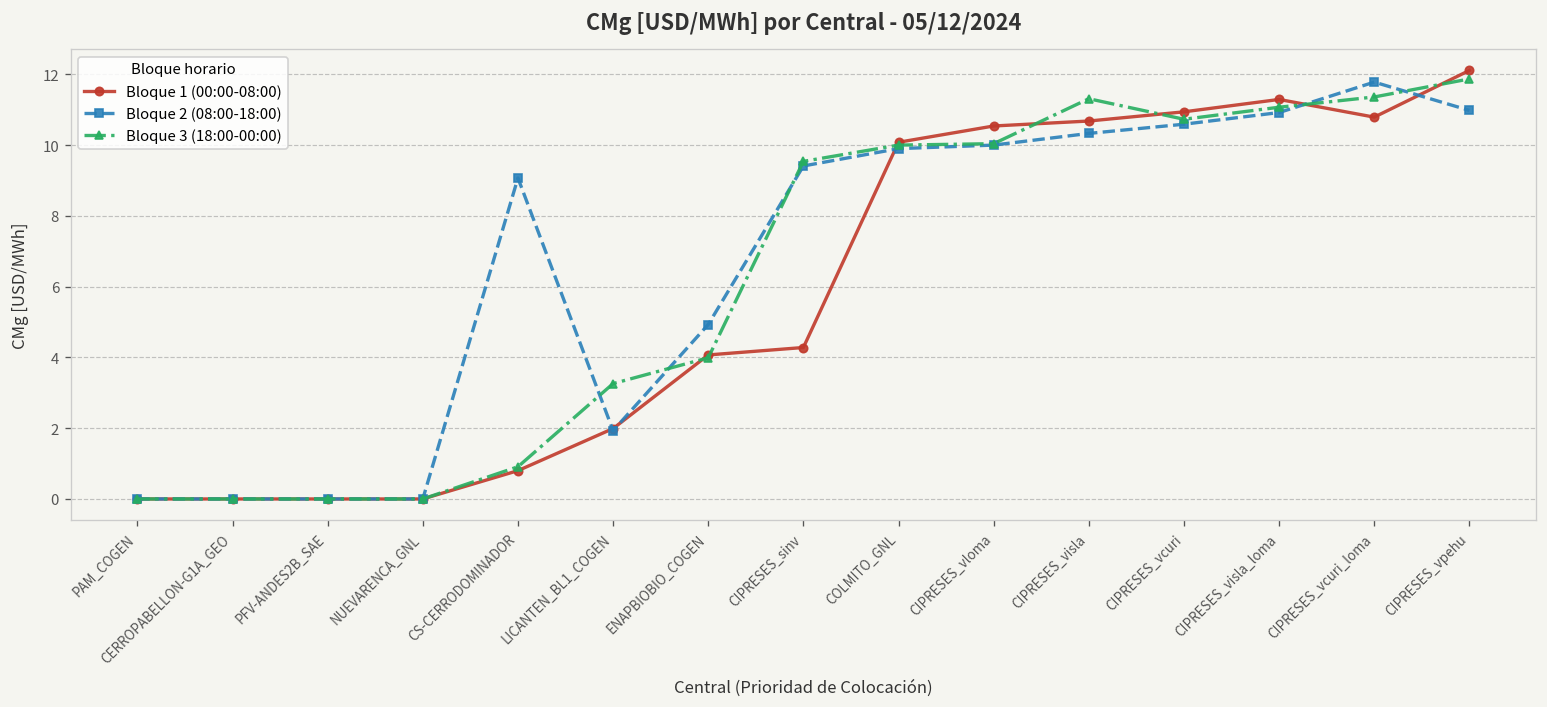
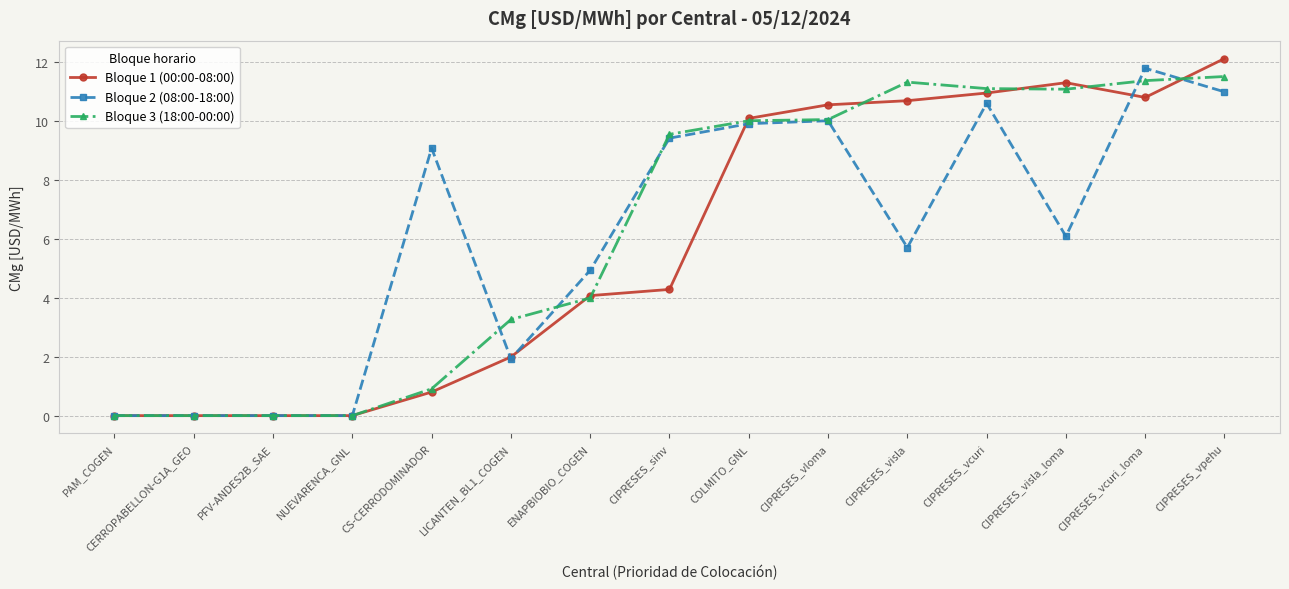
  {
    "Bloque 1 (00:00-08:00)": {
      "CS-CERRODOMINADOR": 0.8,
      "CIPRESES_sinv": 4.3,
      "CIPRESES_vloma": 10.5,
      "CIPRESES_visla": 10.7,
      "CIPRESES_vcuri": 10.9,
      "CIPRESES_visla_loma": 11.3,
      "CIPRESES_vcuri_loma": 10.8,
      "CIPRESES_vpehu": 12.1
    },
    "Bloque 2 (08:00-18:00)": {
      "CS-CERRODOMINADOR": 9.1,
      "ENAPBIOBIO_COGEN": 4.9,
      "CIPRESES_sinv": 9.4,
      "COLMITO_GNL": 9.9,
-     "CIPRESES_visla": 10.3,
+     "CIPRESES_visla": 5.7,
      "CIPRESES_vcuri": 10.6,
-     "CIPRESES_visla_loma": 10.9,
+     "CIPRESES_visla_loma": 6.1,
      "CIPRESES_vcuri_loma": 11.8,
      "CIPRESES_vpehu": 11.0
    },
    "Bloque 3 (18:00-00:00)": {
      "CS-CERRODOMINADOR": 0.9,
      "LICANTEN_BL1_COGEN": 3.3,
      "CIPRESES_sinv": 9.5,
      "CIPRESES_visla": 11.3,
-     "CIPRESES_vcuri": 10.7,
+     "CIPRESES_vcuri": 11.1,
      "CIPRESES_visla_loma": 11.1,
      "CIPRESES_vcuri_loma": 11.4,
-     "CIPRESES_vpehu": 11.9
+     "CIPRESES_vpehu": 11.5
    }
  }
